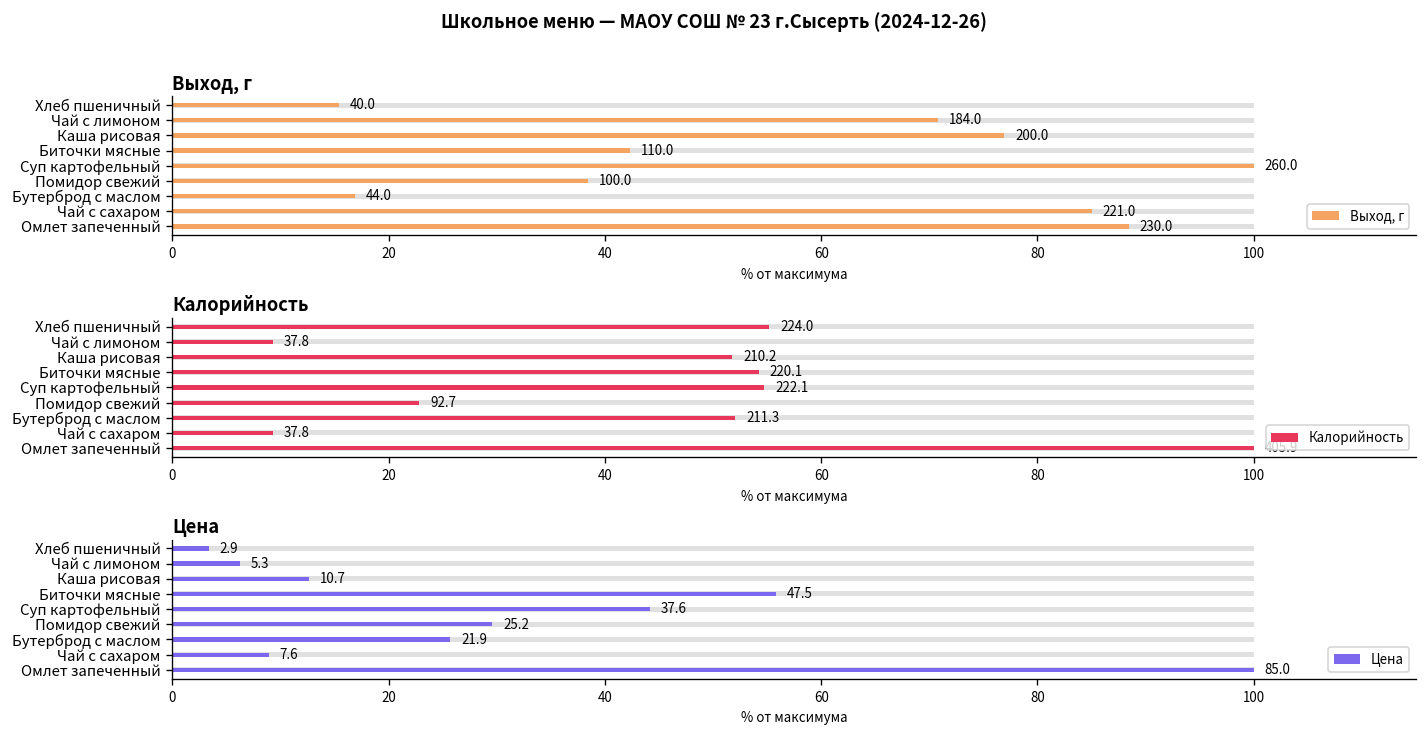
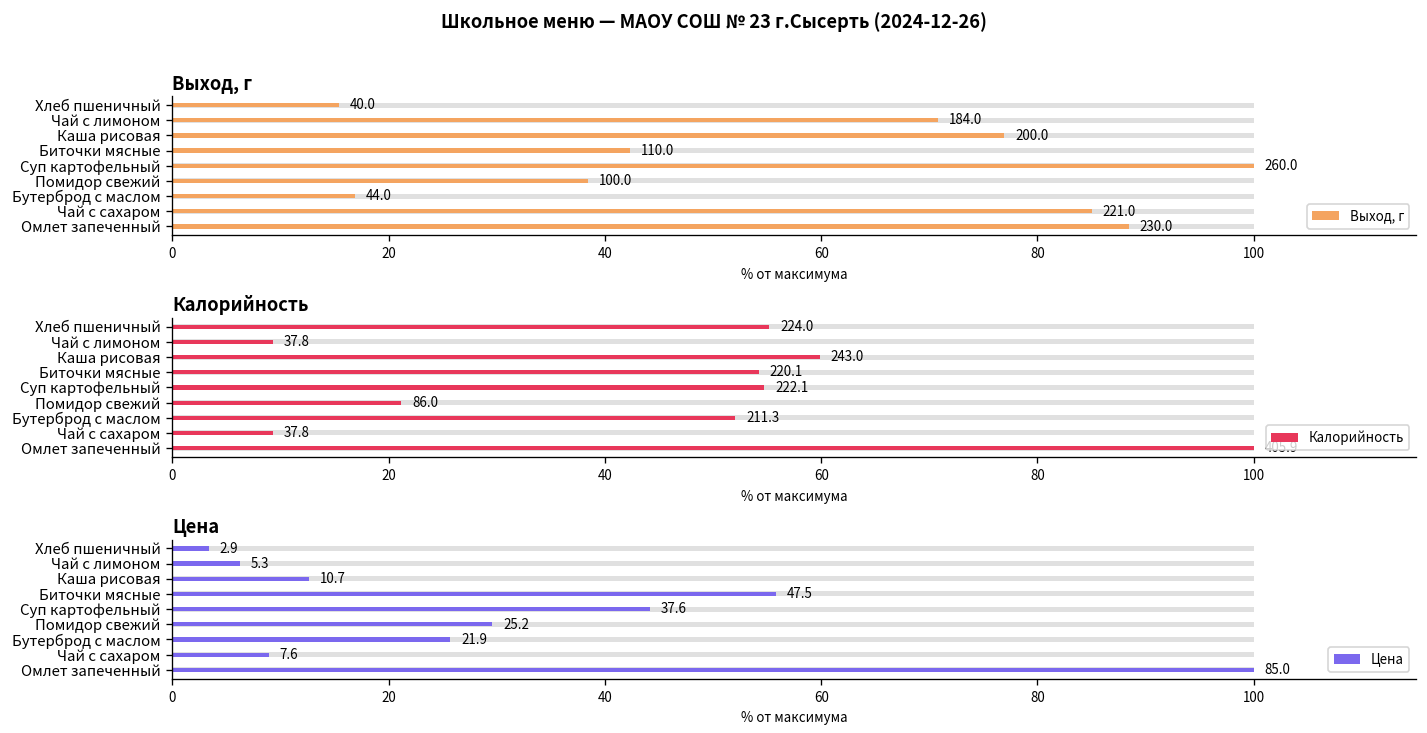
  {
    "Калорийность": {
      "Калорийность": {
-       "Каша рисовая": 210.2,
-       "Помидор свежий": 92.7
+       "Каша рисовая": 243.0,
+       "Помидор свежий": 86.0
      }
    }
  }
